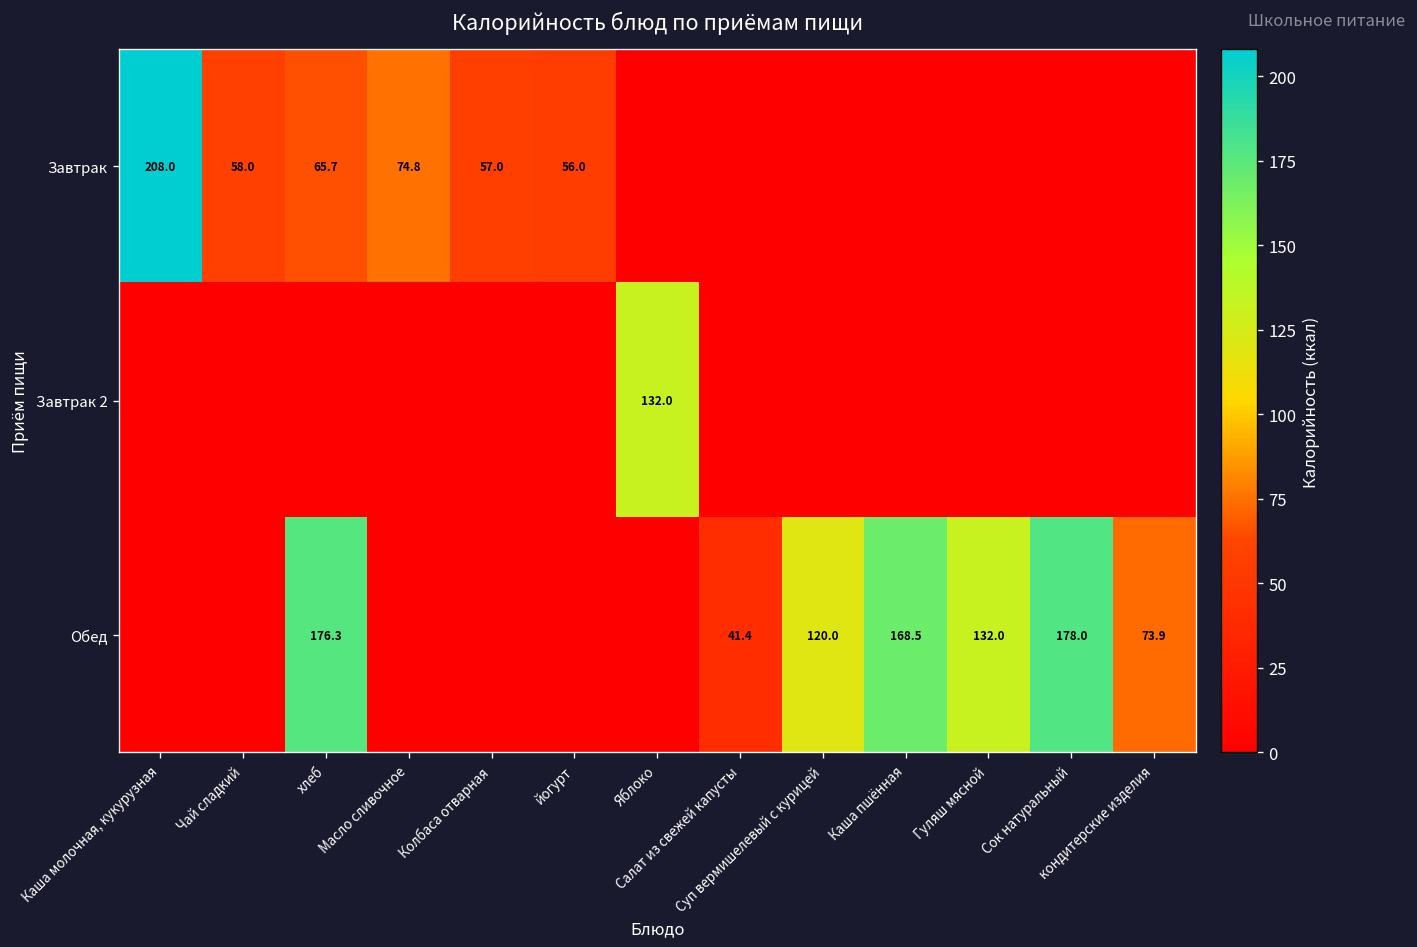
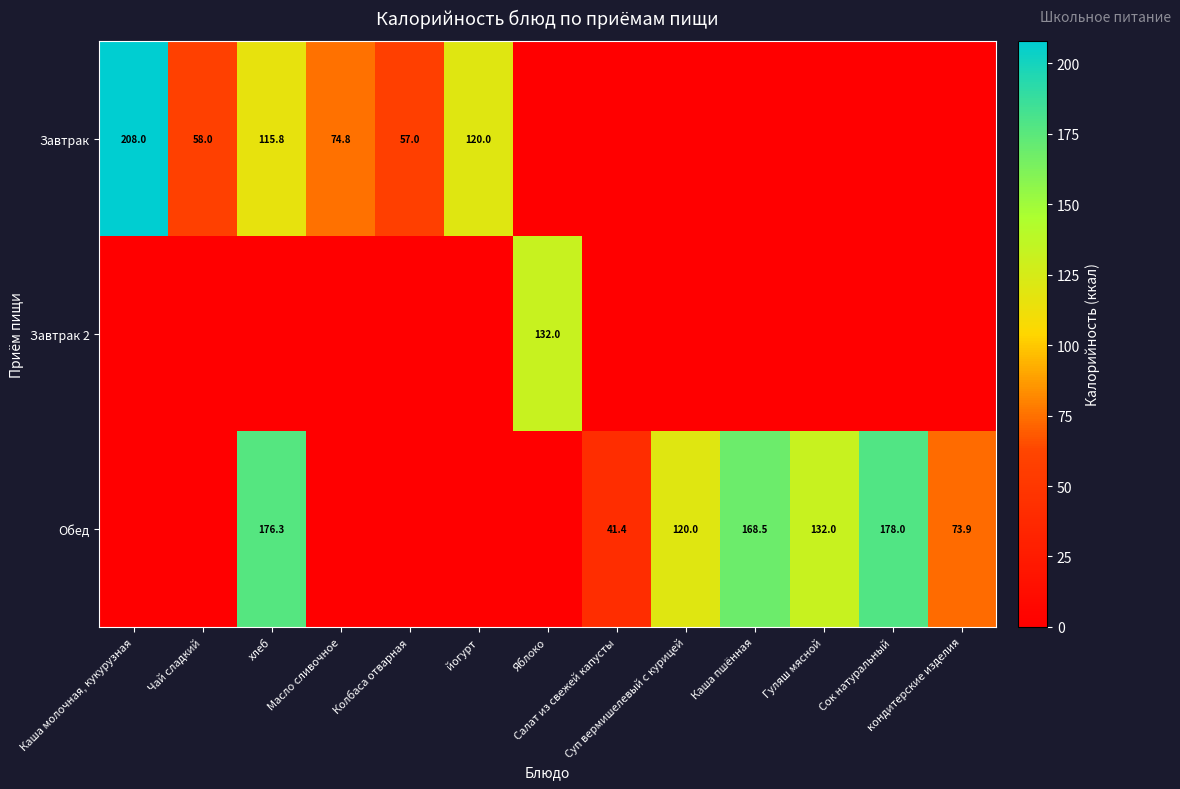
  {
    "Завтрак": {
      "Каша молочная, кукурузная": 208.0,
      "Чай сладкий": 58.0,
-     "хлеб": 65.7,
+     "хлеб": 115.8,
      "Масло сливочное": 74.8,
      "Колбаса отварная": 57.0,
-     "йогурт": 56.0
+     "йогурт": 120.0
    },
    "Завтрак 2": {
      "Яблоко": 132.0
    },
    "Обед": {
      "хлеб": 176.3,
      "Салат из свежей капусты": 41.4,
      "Суп вермишелевый с курицей": 120.0,
      "Каша пшённая": 168.5,
      "Гуляш мясной": 132.0,
      "Сок натуральный": 178.0,
      "кондитерские изделия": 73.9
    }
  }
